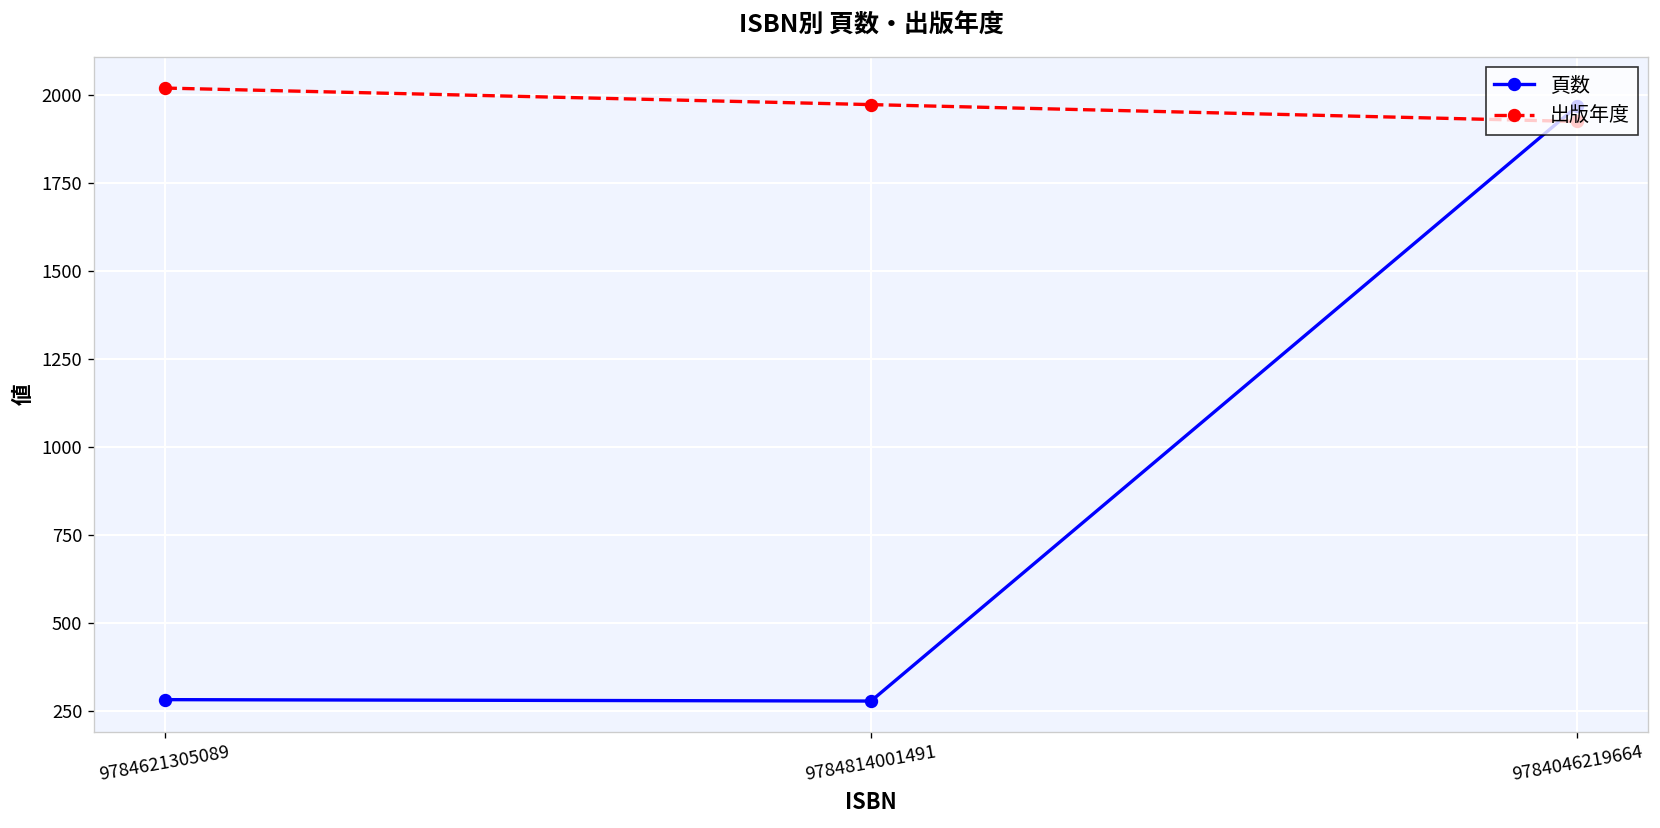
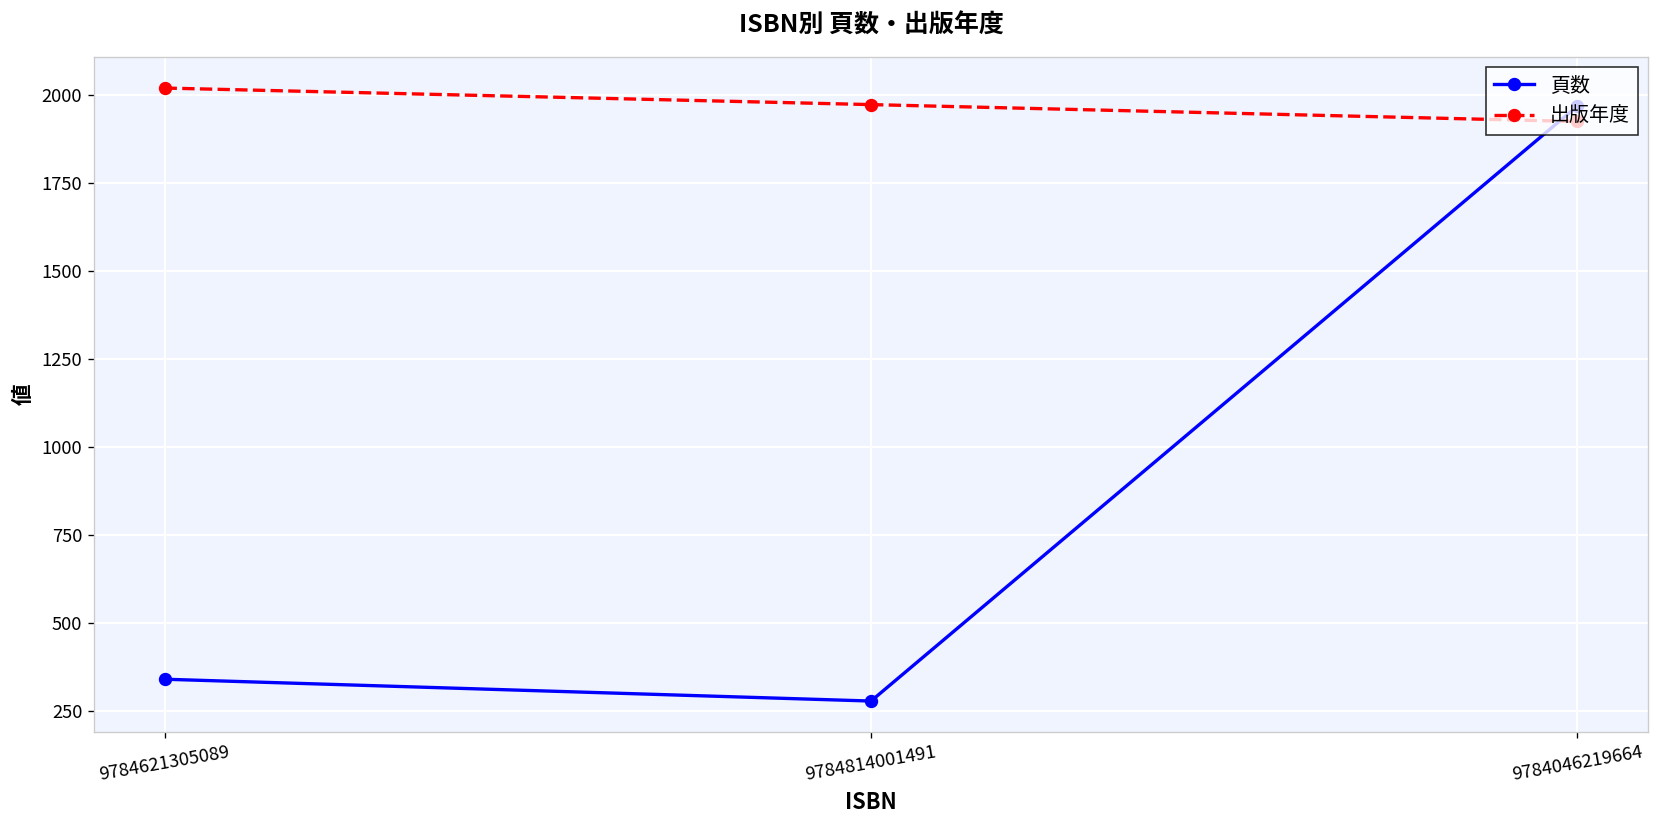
  {
    "頁数": {
-     "9784621305089": 280,
+     "9784621305089": 340,
      "9784814001491": 280
    },
    "出版年度": {
      "9784621305089": 2020,
      "9784814001491": 1970
    }
  }
